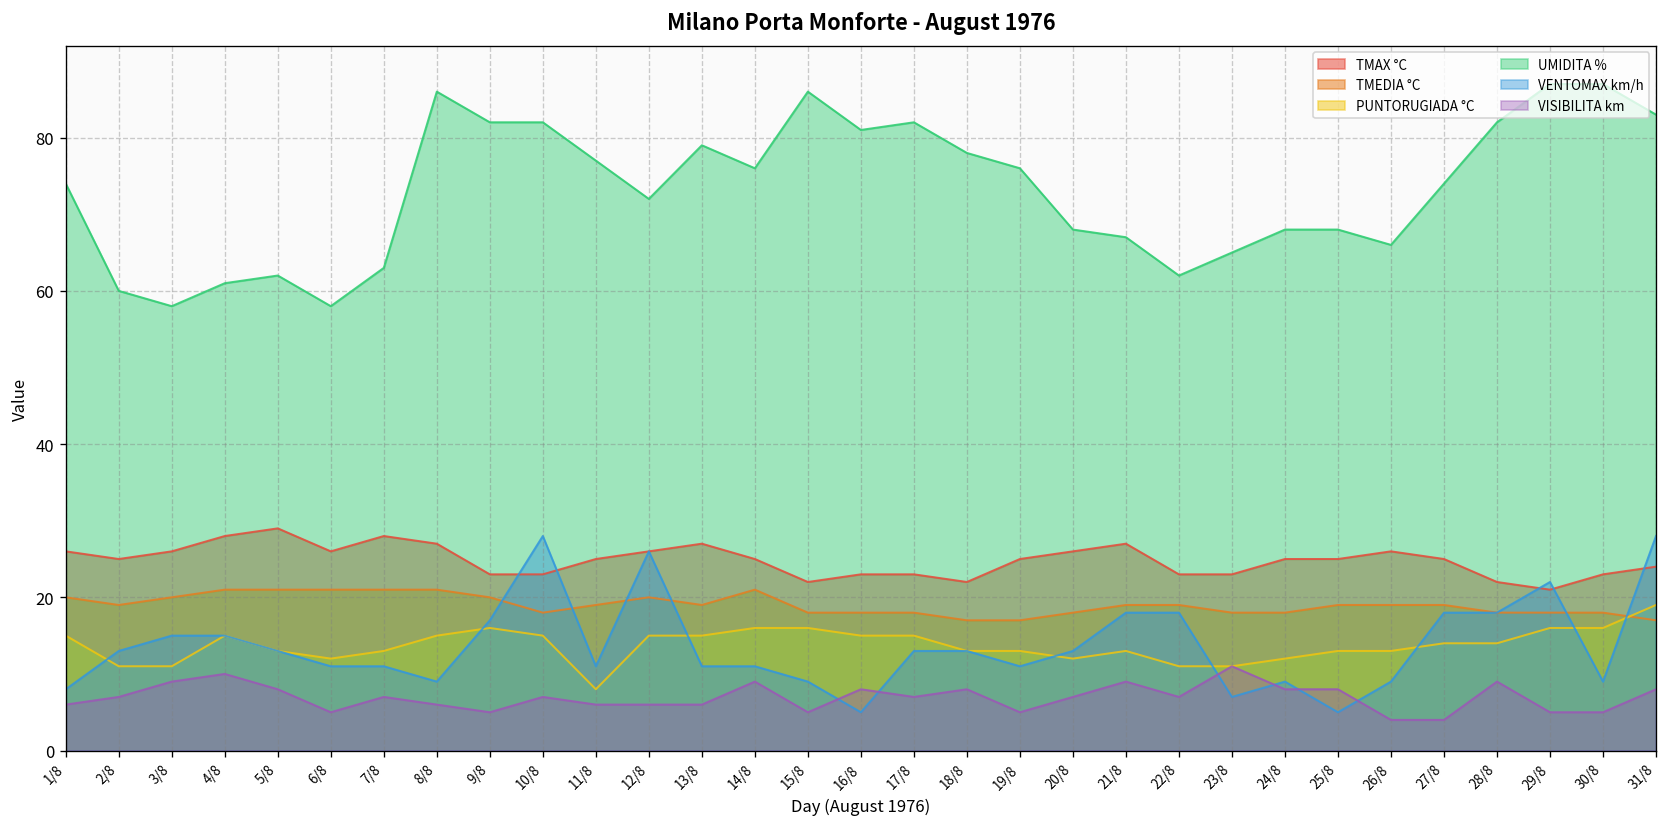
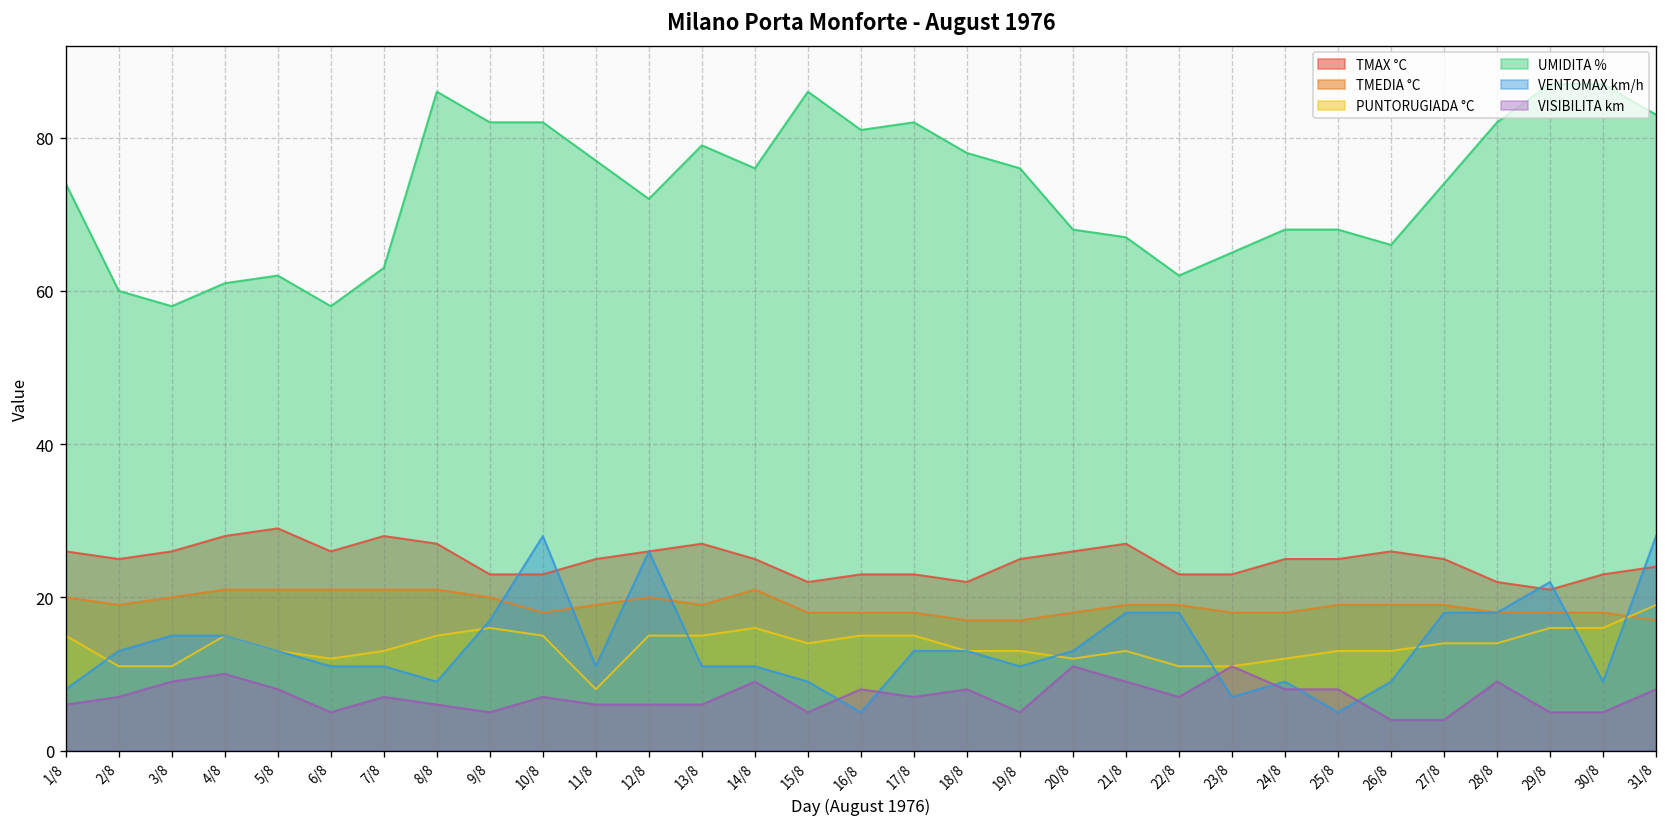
  {
    "PUNTORUGIADA °C": {
      "1/8": 15,
      "2/8": 11,
      "3/8": 11,
      "6/8": 12,
      "7/8": 13,
      "8/8": 15,
      "9/8": 16,
      "10/8": 15,
      "11/8": 8,
      "12/8": 15,
      "13/8": 15,
      "14/8": 16,
-     "15/8": 16,
+     "15/8": 14,
      "16/8": 15,
      "17/8": 15,
      "19/8": 13,
      "20/8": 12,
      "21/8": 13,
      "22/8": 11,
      "24/8": 12,
      "25/8": 13,
      "26/8": 13,
      "27/8": 14,
      "28/8": 14,
      "29/8": 16,
      "30/8": 16,
      "31/8": 19
    },
    "UMIDITA %": {
      "1/8": 74,
      "2/8": 60,
      "3/8": 58,
      "4/8": 61,
      "5/8": 62,
      "6/8": 58,
      "7/8": 63,
      "8/8": 86,
      "9/8": 82,
      "10/8": 82,
      "11/8": 77,
      "12/8": 72,
      "13/8": 79,
      "14/8": 76,
      "15/8": 86,
      "16/8": 81,
      "17/8": 82,
      "18/8": 78,
      "19/8": 76,
      "20/8": 68,
      "21/8": 67,
      "22/8": 62,
      "23/8": 65,
      "24/8": 68,
      "25/8": 68,
      "26/8": 66,
      "27/8": 74,
      "28/8": 82,
      "31/8": 83
    },
    "VENTOMAX km/h": {
      "1/8": 8,
      "2/8": 13,
      "3/8": 15,
      "6/8": 11,
      "7/8": 11,
      "8/8": 9,
      "9/8": 17,
      "10/8": 28,
      "11/8": 11,
      "13/8": 11,
      "14/8": 11,
      "15/8": 9,
      "16/8": 5,
      "17/8": 13,
      "19/8": 11,
      "20/8": 13,
      "21/8": 18,
      "22/8": 18,
      "23/8": 7,
      "24/8": 9,
      "25/8": 5,
      "26/8": 9,
      "27/8": 18,
      "29/8": 22,
      "30/8": 9,
      "31/8": 28
    },
    "VISIBILITA km": {
      "1/8": 6,
      "2/8": 7,
      "3/8": 9,
      "4/8": 10,
      "5/8": 8,
      "6/8": 5,
      "7/8": 7,
      "8/8": 6,
      "9/8": 5,
      "10/8": 7,
      "11/8": 6,
      "12/8": 6,
      "13/8": 6,
      "14/8": 9,
      "15/8": 5,
      "16/8": 8,
      "17/8": 7,
      "18/8": 8,
      "19/8": 5,
-     "20/8": 7,
+     "20/8": 11,
      "21/8": 9,
      "22/8": 7,
      "24/8": 8,
      "25/8": 8,
      "26/8": 4,
      "27/8": 4,
      "28/8": 9,
      "29/8": 5,
      "30/8": 5,
      "31/8": 8
    }
  }
